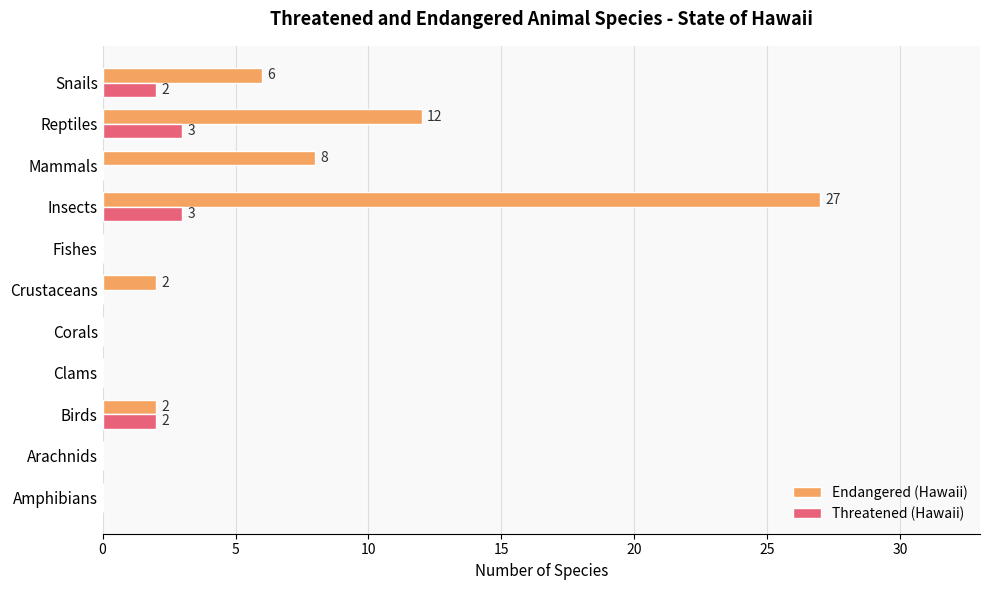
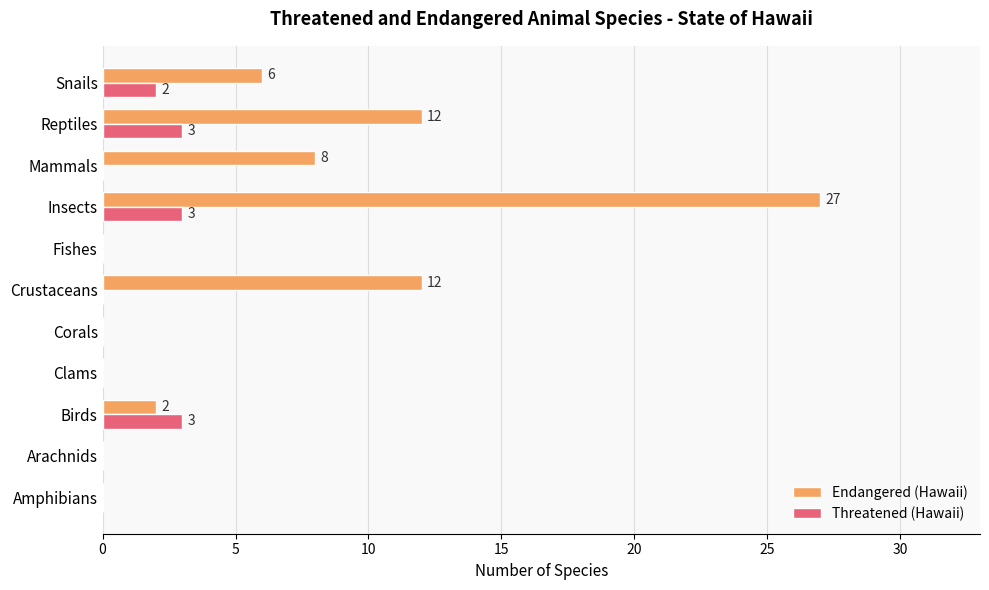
  {
    "Endangered (Hawaii)": {
      "Snails": 6,
      "Reptiles": 12,
      "Mammals": 8,
      "Insects": 27,
-     "Crustaceans": 2,
+     "Crustaceans": 12,
      "Birds": 2
    },
    "Threatened (Hawaii)": {
      "Snails": 2,
      "Reptiles": 3,
      "Insects": 3,
-     "Birds": 2
+     "Birds": 3
    }
  }
